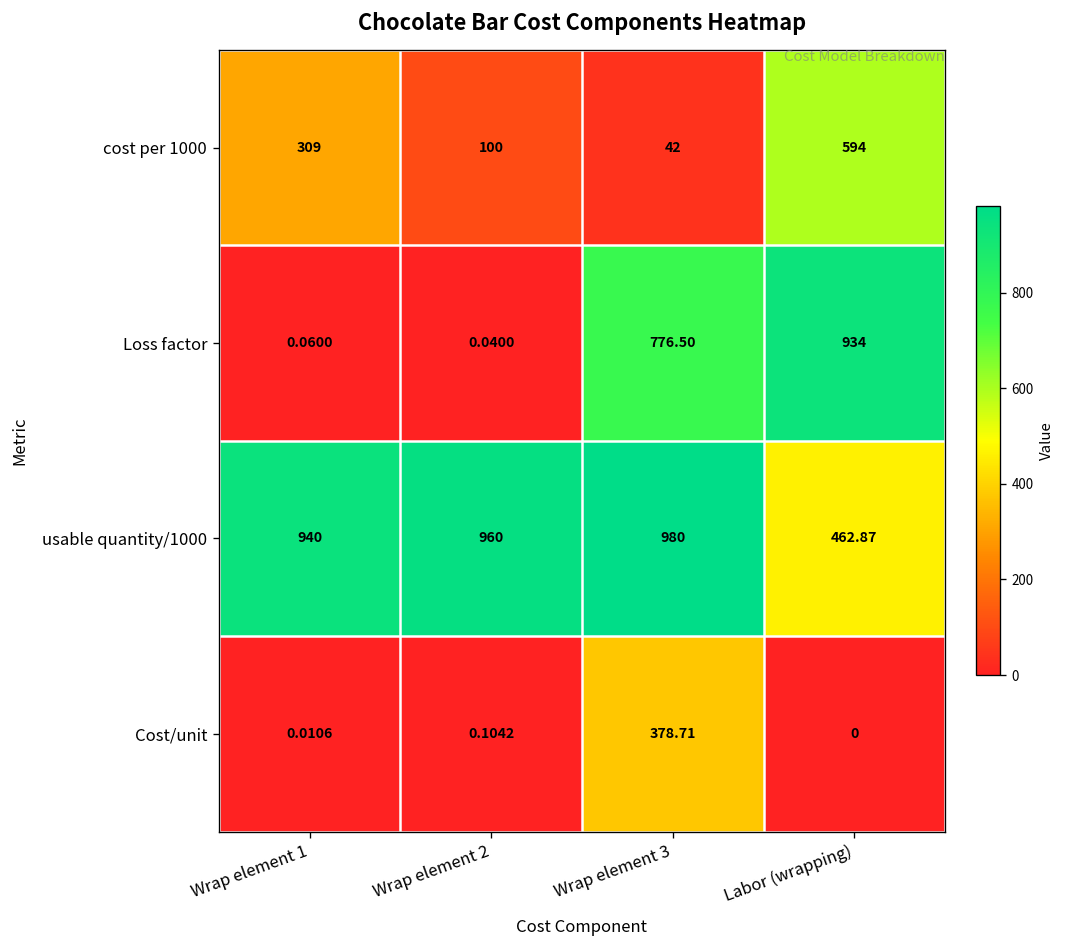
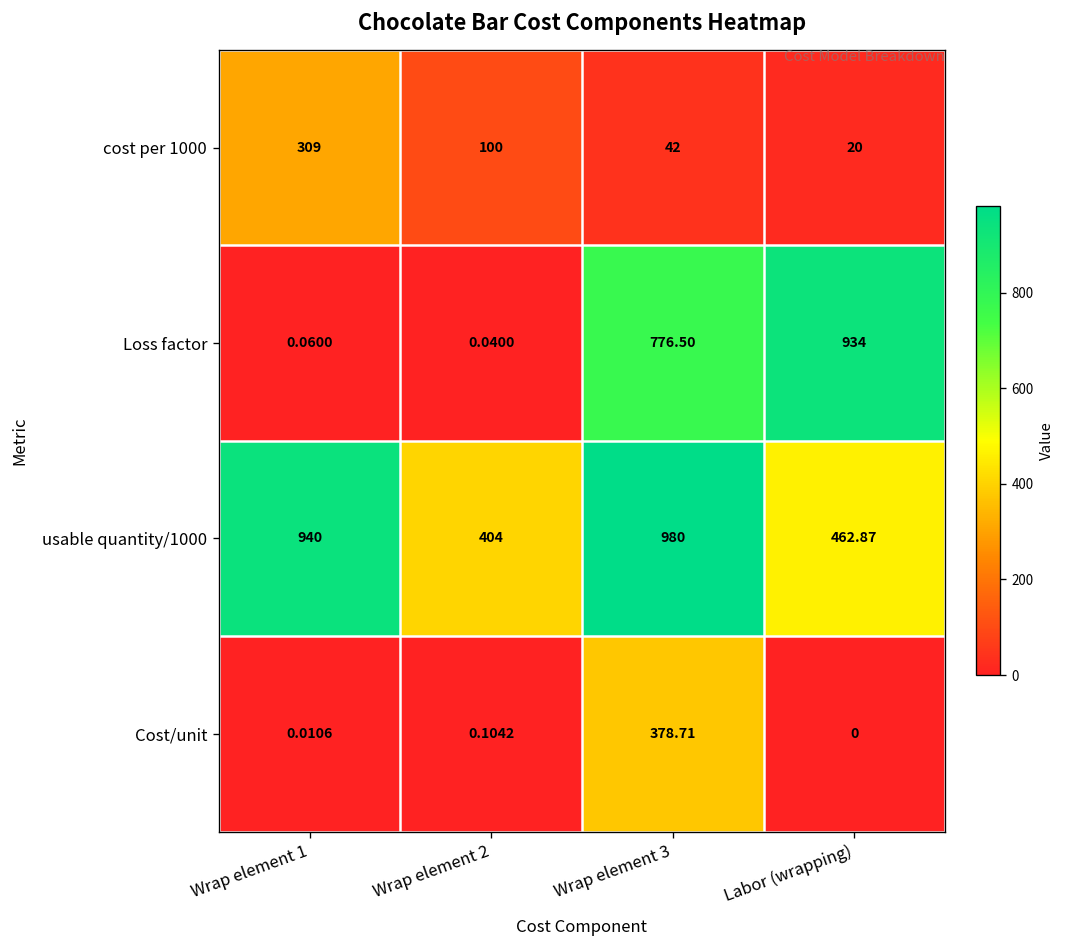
  {
    "cost per 1000": {
      "Wrap element 1": 309,
      "Wrap element 2": 100,
      "Wrap element 3": 42,
-     "Labor (wrapping)": 594
+     "Labor (wrapping)": 20
    },
    "Loss factor": {
      "Wrap element 1": 0.0600,
      "Wrap element 2": 0.0400,
      "Wrap element 3": 776.50,
      "Labor (wrapping)": 934
    },
    "usable quantity/1000": {
      "Wrap element 1": 940,
-     "Wrap element 2": 960,
+     "Wrap element 2": 404,
      "Wrap element 3": 980,
      "Labor (wrapping)": 462.87
    },
    "Cost/unit": {
      "Wrap element 1": 0.0106,
      "Wrap element 2": 0.1042,
      "Wrap element 3": 378.71,
      "Labor (wrapping)": 0
    }
  }
